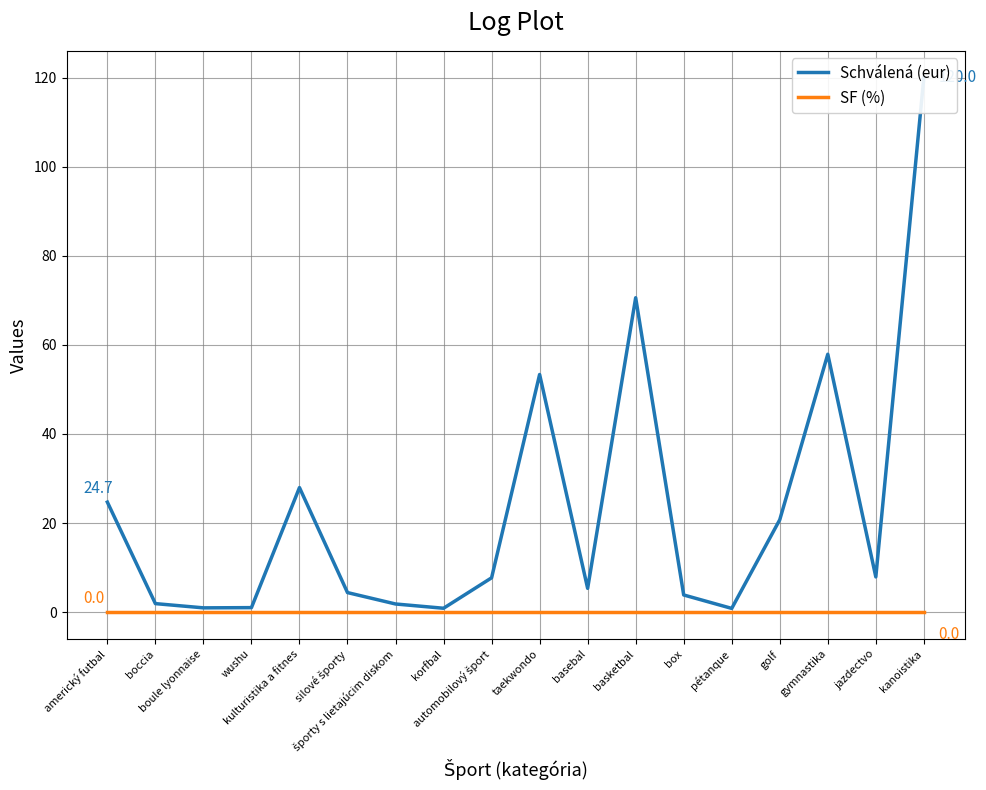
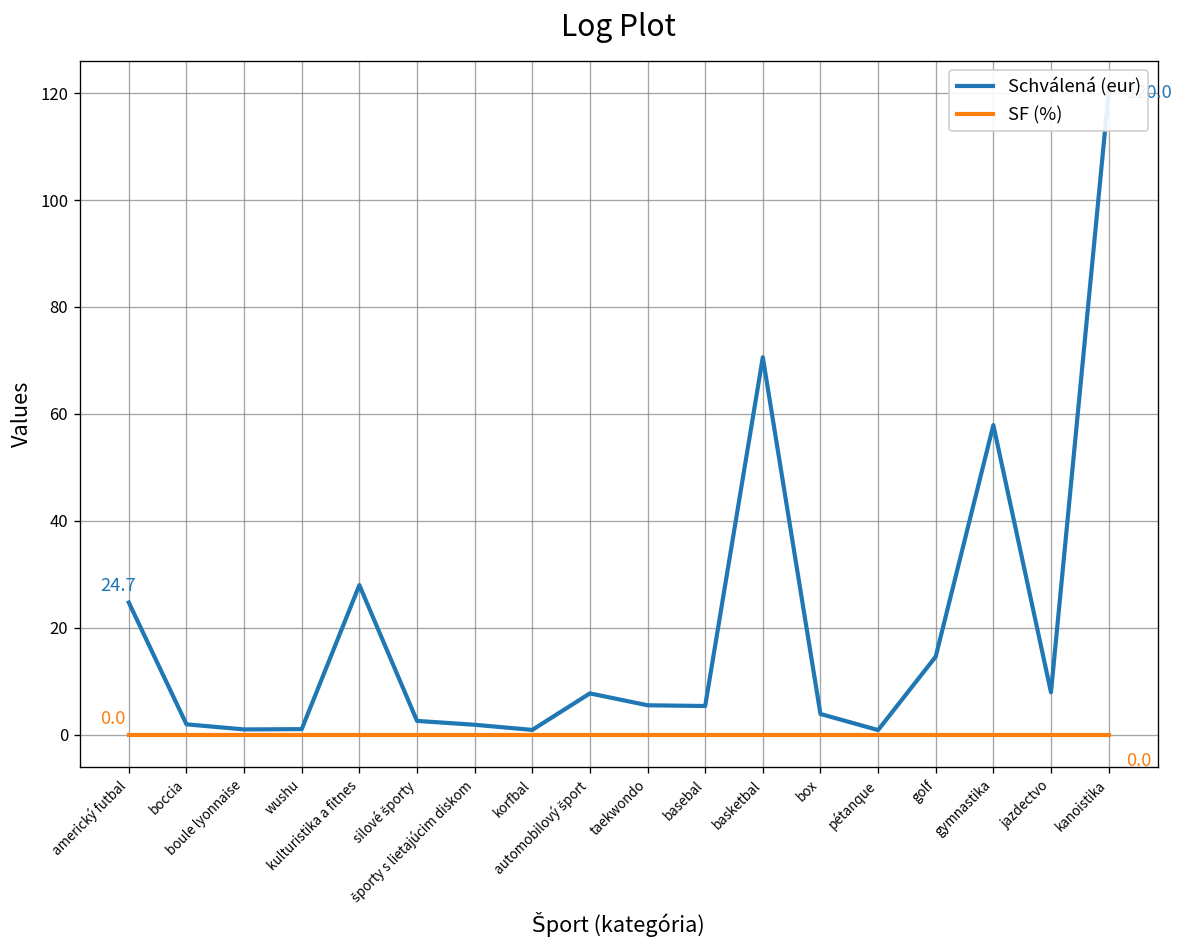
  {
    "Schválená (eur)": {
      "boccia": 2,
      "boule lyonnaise": 1,
      "wushu": 1,
      "kulturistika a fitnes": 28,
-     "silové športy": 4,
+     "silové športy": 3,
      "športy s lietajúcim diskom": 2,
      "korfbal": 1,
      "automobilový šport": 8,
-     "taekwondo": 53,
+     "taekwondo": 5,
      "basebal": 5,
      "basketbal": 71,
      "box": 4,
      "pétanque": 1,
-     "golf": 21,
+     "golf": 15,
      "gymnastika": 58,
      "jazdectvo": 8
    },
    "SF (%)": {
      "americký futbal": 0.0,
      "kanoistika": 0.0
    }
  }
